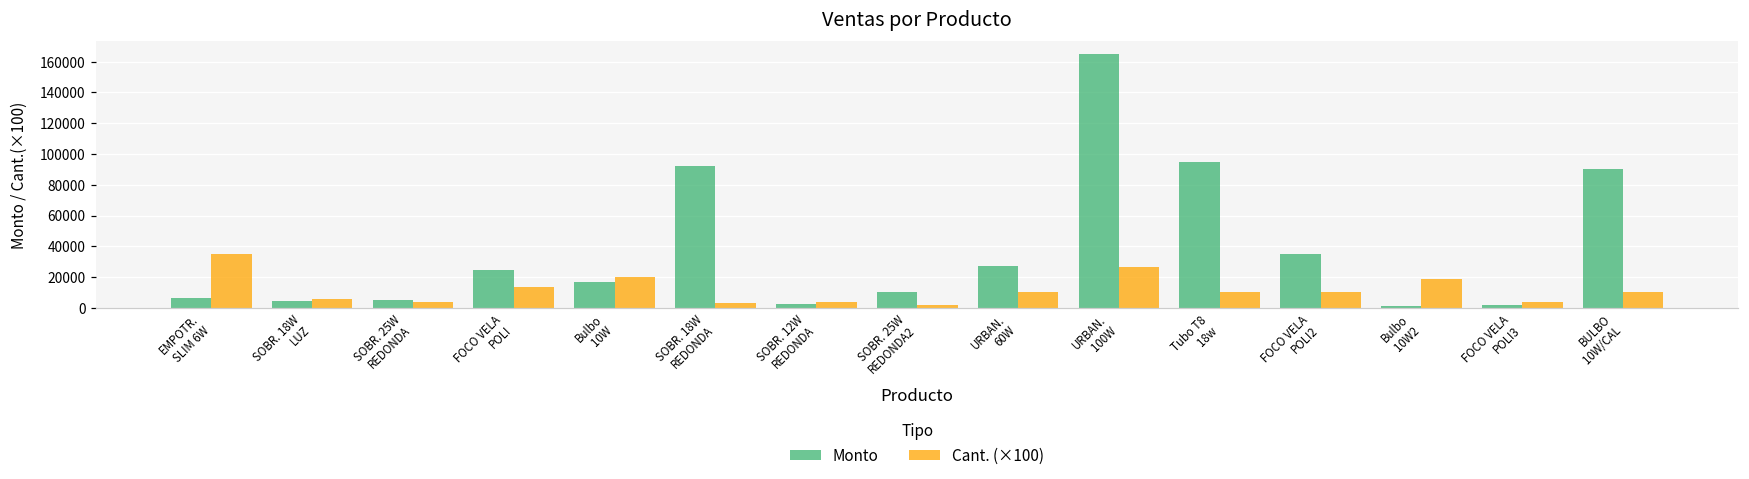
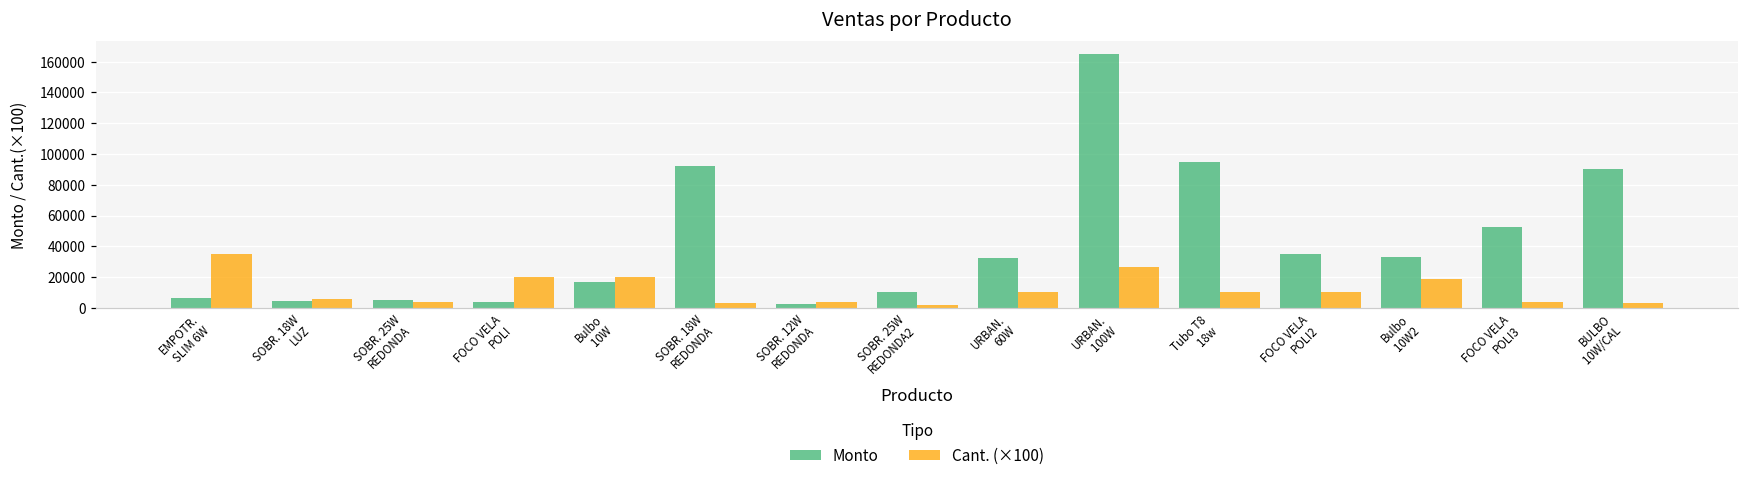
  {
    "Monto": {
      "EMPOTR. SLIM 6W": 6000,
      "SOBR. 18W LUZ": 5000,
      "SOBR. 25W REDONDA": 5000,
-     "FOCO VELA POLI": 25000,
+     "FOCO VELA POLI": 4000,
      "Bulbo 10W": 17000,
      "SOBR. 18W REDONDA": 92000,
      "SOBR. 12W REDONDA": 3000,
      "SOBR. 25W REDONDA2": 11000,
-     "URBAN. 60W": 27000,
+     "URBAN. 60W": 33000,
      "URBAN. 100W": 165000,
      "Tubo T8 18w": 94000,
      "FOCO VELA POLI2": 35000,
-     "Bulbo 10W2": 1000,
-     "FOCO VELA POLI3": 2000,
+     "Bulbo 10W2": 33000,
+     "FOCO VELA POLI3": 52000,
      "BULBO 10W/CAL": 90000
    },
    "Cant. (×100)": {
      "EMPOTR. SLIM 6W": 35000,
      "SOBR. 18W LUZ": 6000,
      "SOBR. 25W REDONDA": 4000,
-     "FOCO VELA POLI": 13000,
+     "FOCO VELA POLI": 20000,
      "Bulbo 10W": 20000,
      "SOBR. 18W REDONDA": 3000,
      "SOBR. 12W REDONDA": 4000,
      "SOBR. 25W REDONDA2": 2000,
      "URBAN. 60W": 10000,
      "URBAN. 100W": 26000,
      "Tubo T8 18w": 10000,
      "FOCO VELA POLI2": 10000,
      "Bulbo 10W2": 19000,
      "FOCO VELA POLI3": 4000,
-     "BULBO 10W/CAL": 10000
+     "BULBO 10W/CAL": 3000
    }
  }
